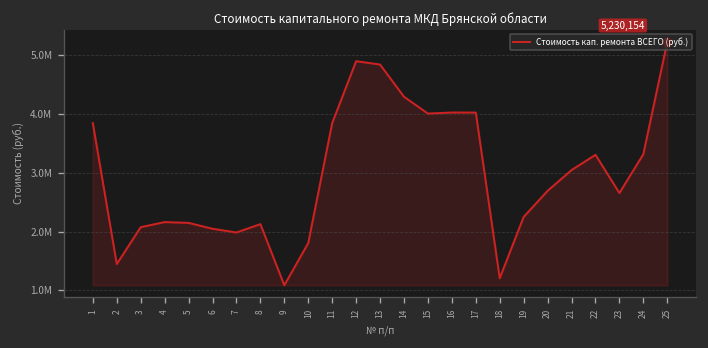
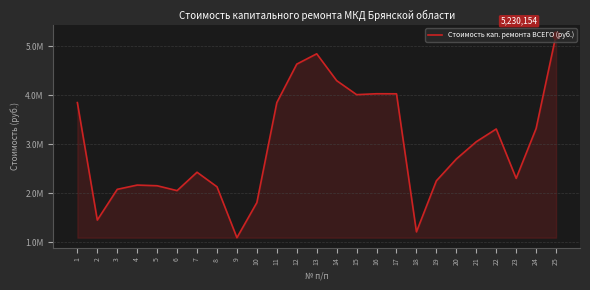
  {
    "Стоимость кап. ремонта ВСЕГО (руб.)": {
      "1": 3800000,
      "2": 1400000,
      "3": 2100000,
      "4": 2200000,
      "5": 2100000,
      "6": 2000000,
-     "7": 2000000,
+     "7": 2400000,
      "8": 2100000,
      "9": 1100000,
      "10": 1800000,
      "11": 3800000,
-     "12": 4900000,
+     "12": 4600000,
      "13": 4800000,
      "14": 4300000,
      "15": 4000000,
      "16": 4000000,
      "17": 4000000,
      "18": 1200000,
      "19": 2300000,
      "20": 2700000,
      "21": 3000000,
      "22": 3300000,
-     "23": 2700000,
+     "23": 2300000,
      "24": 3300000
    }
  }
